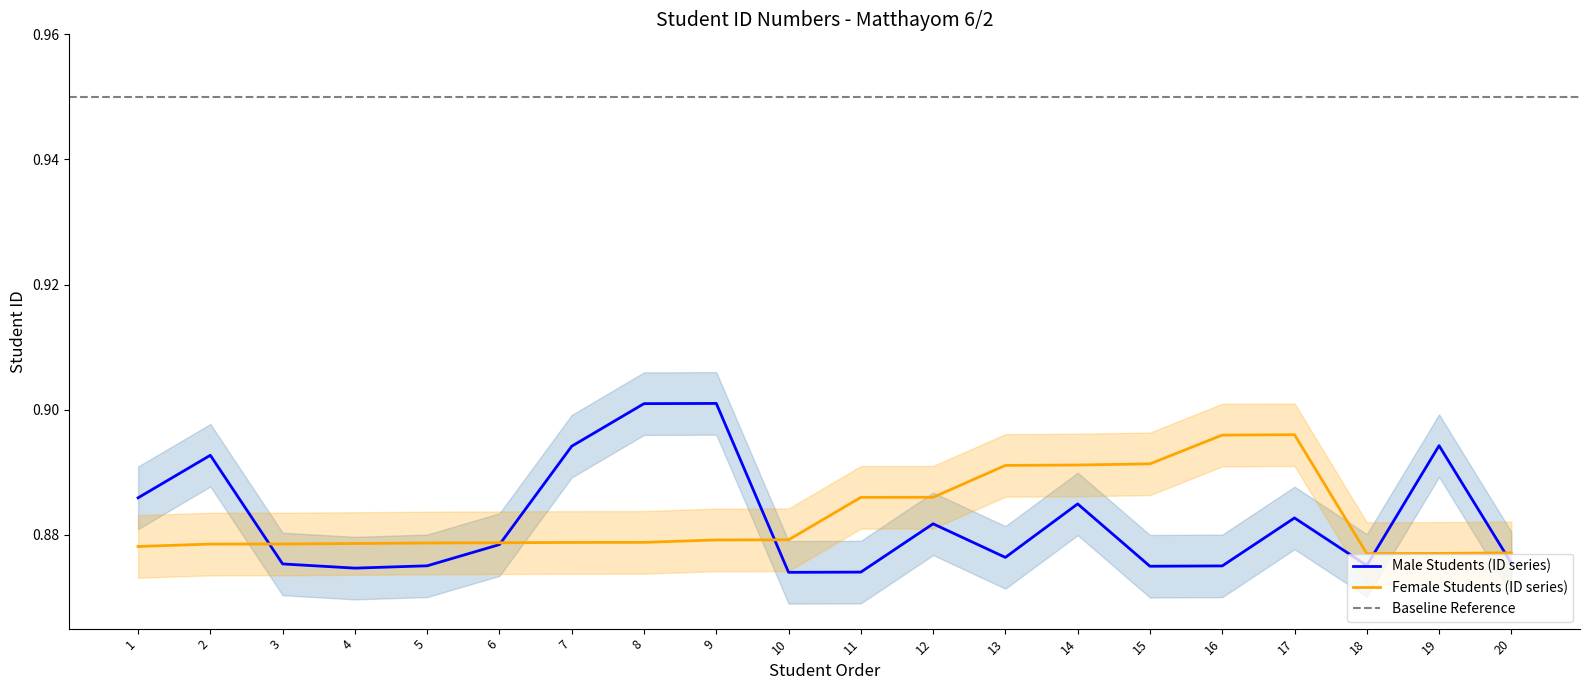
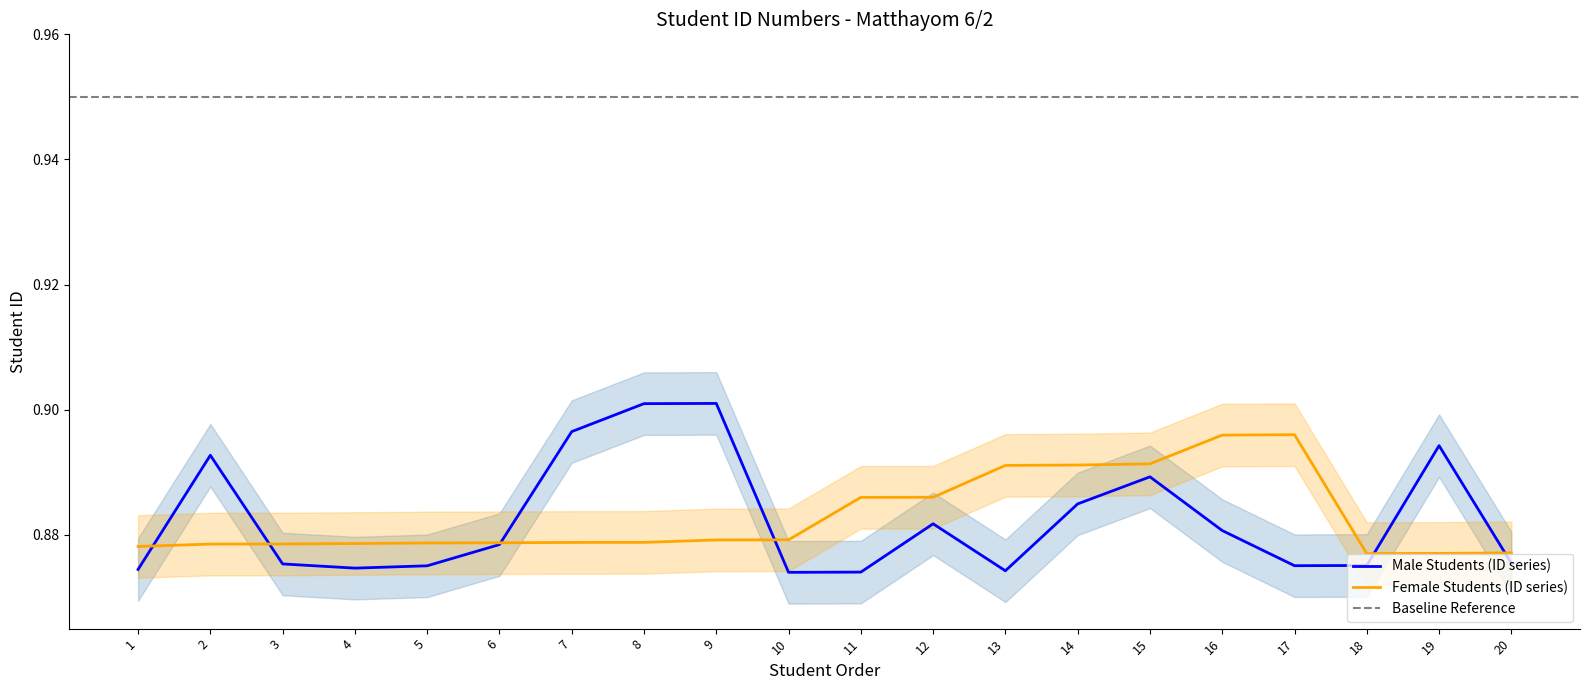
  {
    "Male Students (ID series)": {
-     "1": 0.886,
+     "1": 0.874,
      "2": 0.893,
      "3": 0.875,
      "4": 0.875,
      "5": 0.875,
-     "7": 0.894,
+     "7": 0.896,
      "8": 0.901,
      "9": 0.901,
      "10": 0.874,
      "11": 0.874,
      "12": 0.882,
-     "13": 0.876,
+     "13": 0.874,
      "14": 0.885,
-     "15": 0.875,
-     "16": 0.875,
-     "17": 0.883,
+     "15": 0.889,
+     "16": 0.881,
+     "17": 0.875,
      "19": 0.894
    }
  }
